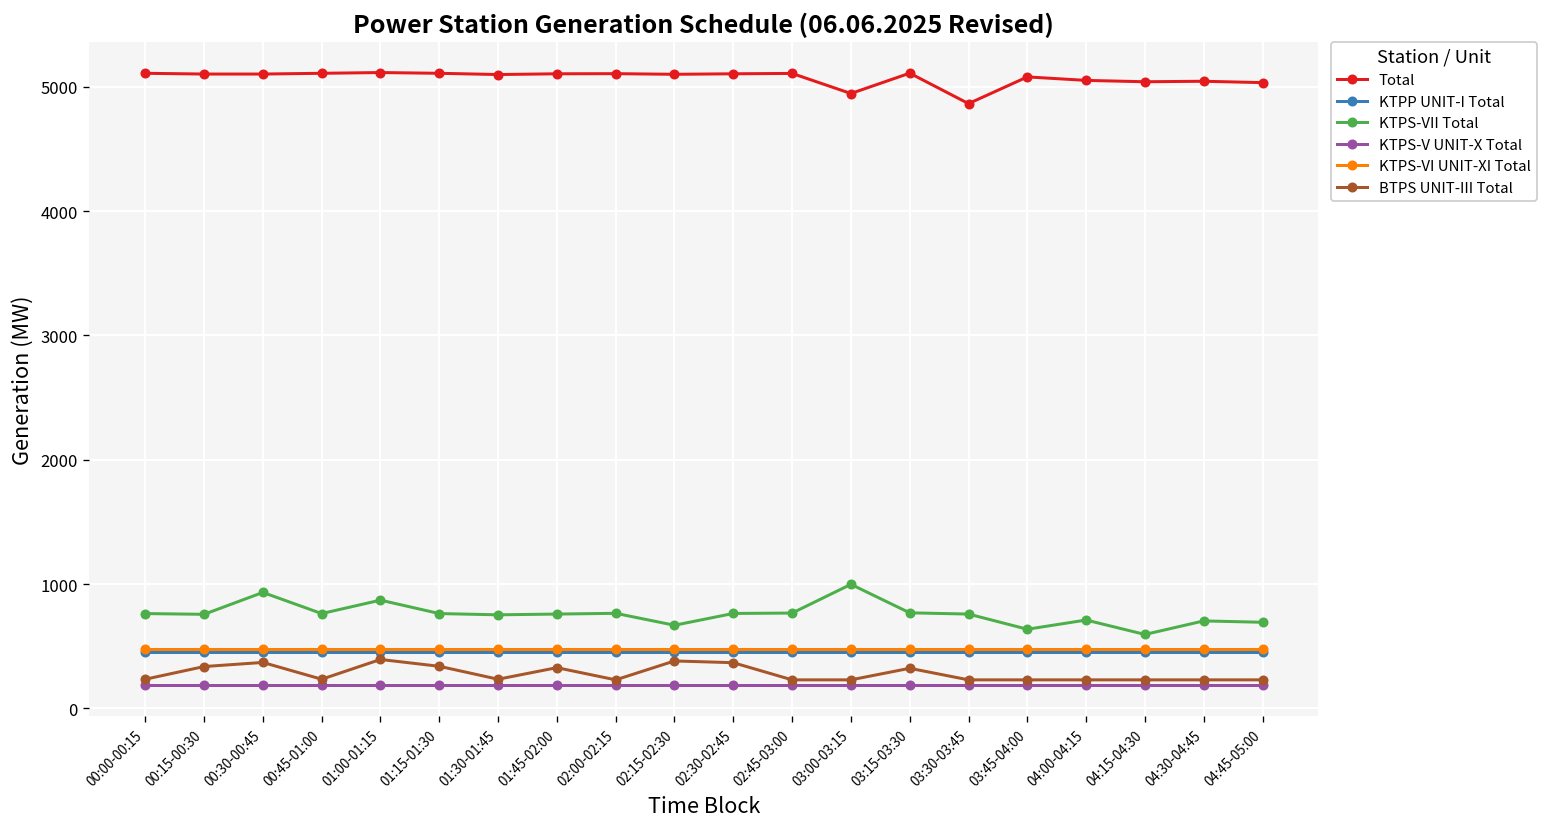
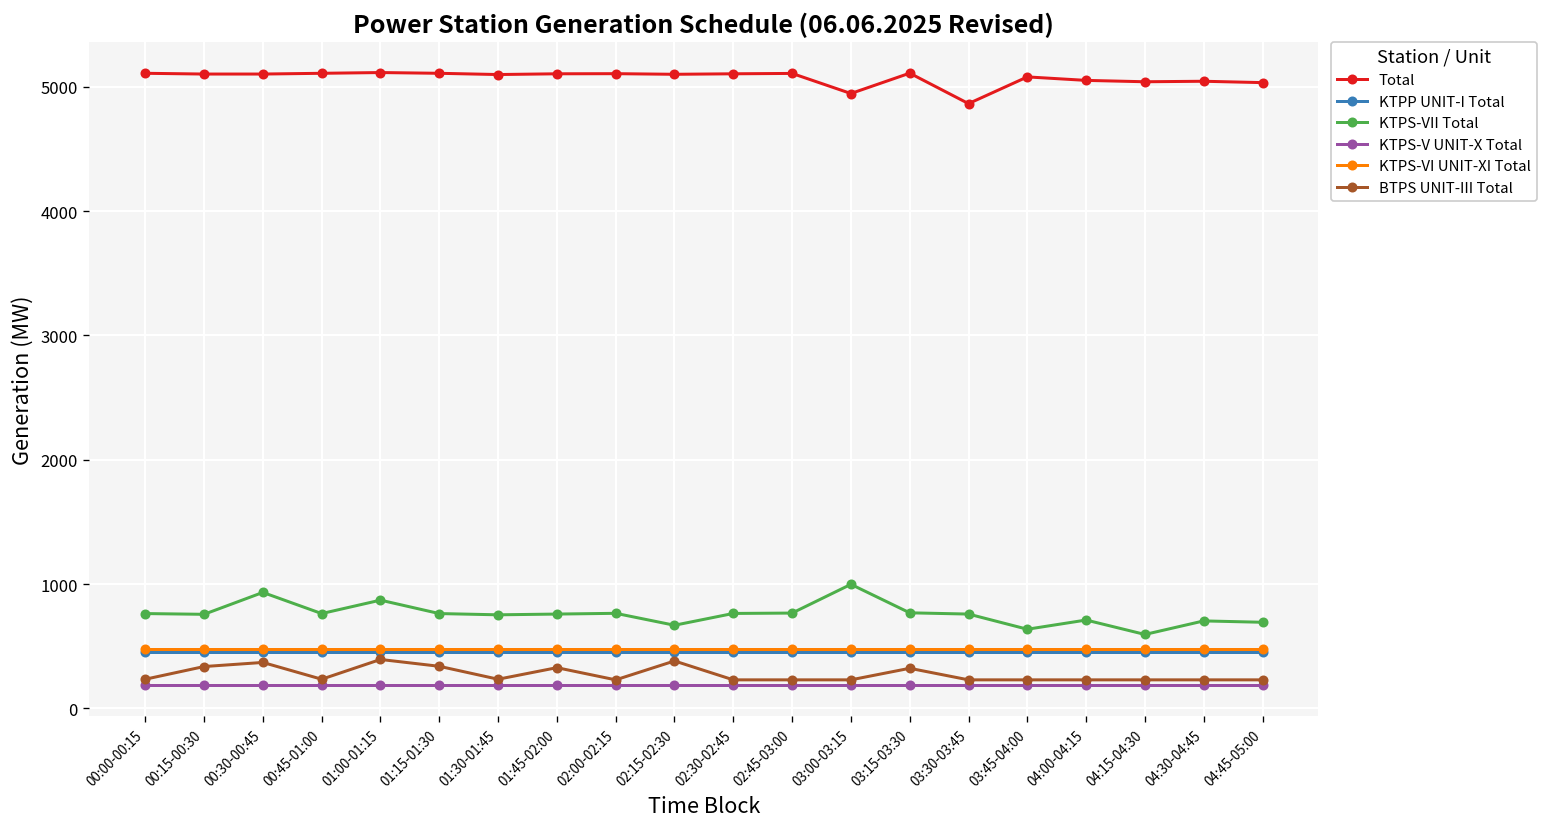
  {
    "Total": {
      "00:00-00:15": 5110,
      "00:15-00:30": 5100,
      "00:30-00:45": 5100,
      "00:45-01:00": 5110,
      "01:00-01:15": 5110,
      "01:15-01:30": 5110,
      "01:30-01:45": 5100,
      "01:45-02:00": 5100,
      "02:00-02:15": 5100,
      "02:15-02:30": 5100,
      "02:30-02:45": 5100,
      "02:45-03:00": 5110,
      "03:00-03:15": 4940,
      "03:15-03:30": 5110,
      "03:30-03:45": 4860,
      "03:45-04:00": 5080,
      "04:00-04:15": 5050,
      "04:15-04:30": 5040,
      "04:30-04:45": 5040,
      "04:45-05:00": 5030
    },
    "KTPP UNIT-I Total": {
      "00:00-00:15": 450,
      "00:15-00:30": 450,
      "00:30-00:45": 450,
      "00:45-01:00": 450,
      "01:00-01:15": 450,
      "01:15-01:30": 450,
      "01:30-01:45": 450,
      "01:45-02:00": 450,
      "02:00-02:15": 450,
      "02:15-02:30": 450,
      "02:30-02:45": 450,
      "02:45-03:00": 450,
      "03:00-03:15": 450,
      "03:15-03:30": 450,
      "03:30-03:45": 450,
      "03:45-04:00": 450,
      "04:00-04:15": 450,
      "04:15-04:30": 450,
      "04:30-04:45": 450,
      "04:45-05:00": 450
    },
    "KTPS-VII Total": {
      "00:00-00:15": 760,
      "00:15-00:30": 760,
      "00:30-00:45": 930,
      "00:45-01:00": 760,
      "01:00-01:15": 870,
      "01:15-01:30": 760,
      "01:30-01:45": 750,
      "01:45-02:00": 760,
      "02:00-02:15": 770,
      "02:15-02:30": 670,
      "02:30-02:45": 760,
      "02:45-03:00": 770,
      "03:00-03:15": 1000,
      "03:15-03:30": 770,
      "03:30-03:45": 760,
      "03:45-04:00": 640,
      "04:00-04:15": 710,
      "04:15-04:30": 600,
      "04:30-04:45": 700,
      "04:45-05:00": 690
    },
    "KTPS-V UNIT-X Total": {
      "00:00-00:15": 190,
      "00:15-00:30": 190,
      "00:30-00:45": 190,
      "00:45-01:00": 190,
      "01:00-01:15": 190,
      "01:15-01:30": 190,
      "01:30-01:45": 190,
      "01:45-02:00": 190,
      "02:00-02:15": 190,
      "02:15-02:30": 190,
      "02:30-02:45": 190,
      "02:45-03:00": 190,
      "03:00-03:15": 190,
      "03:15-03:30": 190,
      "03:30-03:45": 190,
      "03:45-04:00": 190,
      "04:00-04:15": 190,
      "04:15-04:30": 190,
      "04:30-04:45": 190,
      "04:45-05:00": 190
    },
    "KTPS-VI UNIT-XI Total": {
      "00:00-00:15": 480,
      "00:15-00:30": 480,
      "00:30-00:45": 480,
      "00:45-01:00": 480,
      "01:00-01:15": 480,
      "01:15-01:30": 480,
      "01:30-01:45": 480,
      "01:45-02:00": 480,
      "02:00-02:15": 480,
      "02:15-02:30": 480,
      "02:30-02:45": 480,
      "02:45-03:00": 480,
      "03:00-03:15": 480,
      "03:15-03:30": 480,
      "03:30-03:45": 480,
      "03:45-04:00": 480,
      "04:00-04:15": 480,
      "04:15-04:30": 480,
      "04:30-04:45": 480,
      "04:45-05:00": 480
    },
    "BTPS UNIT-III Total": {
      "00:00-00:15": 240,
      "00:15-00:30": 340,
      "00:30-00:45": 370,
      "00:45-01:00": 240,
      "01:00-01:15": 390,
      "01:15-01:30": 340,
      "01:30-01:45": 240,
      "01:45-02:00": 330,
      "02:00-02:15": 230,
      "02:15-02:30": 380,
-     "02:30-02:45": 370,
+     "02:30-02:45": 230,
      "02:45-03:00": 230,
      "03:00-03:15": 230,
      "03:15-03:30": 320,
      "03:30-03:45": 230,
      "03:45-04:00": 230,
      "04:00-04:15": 230,
      "04:15-04:30": 230,
      "04:30-04:45": 230,
      "04:45-05:00": 230
    }
  }
